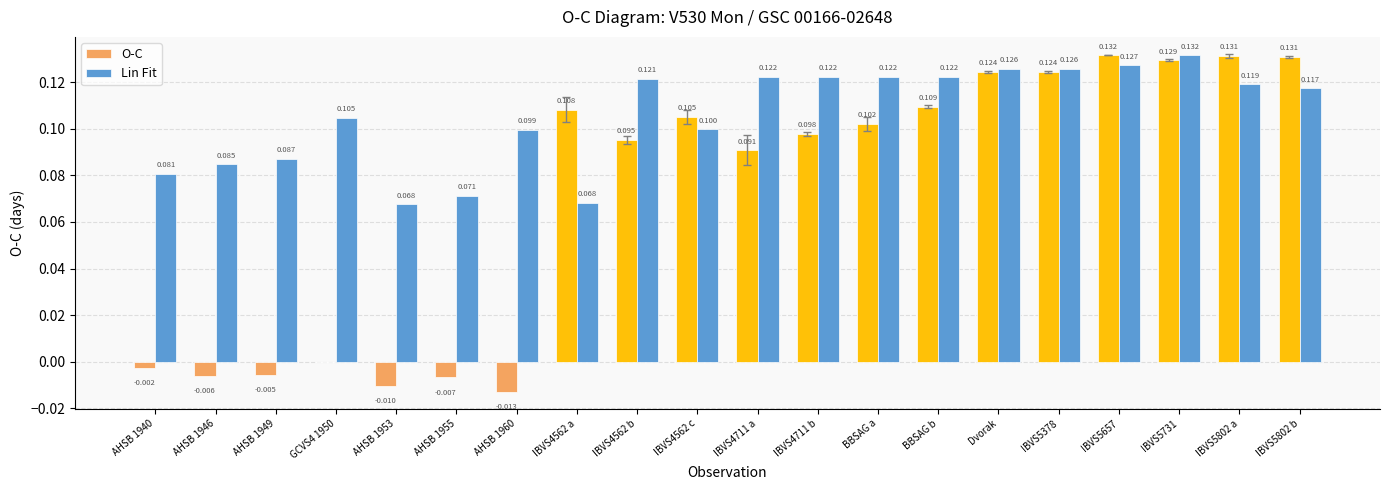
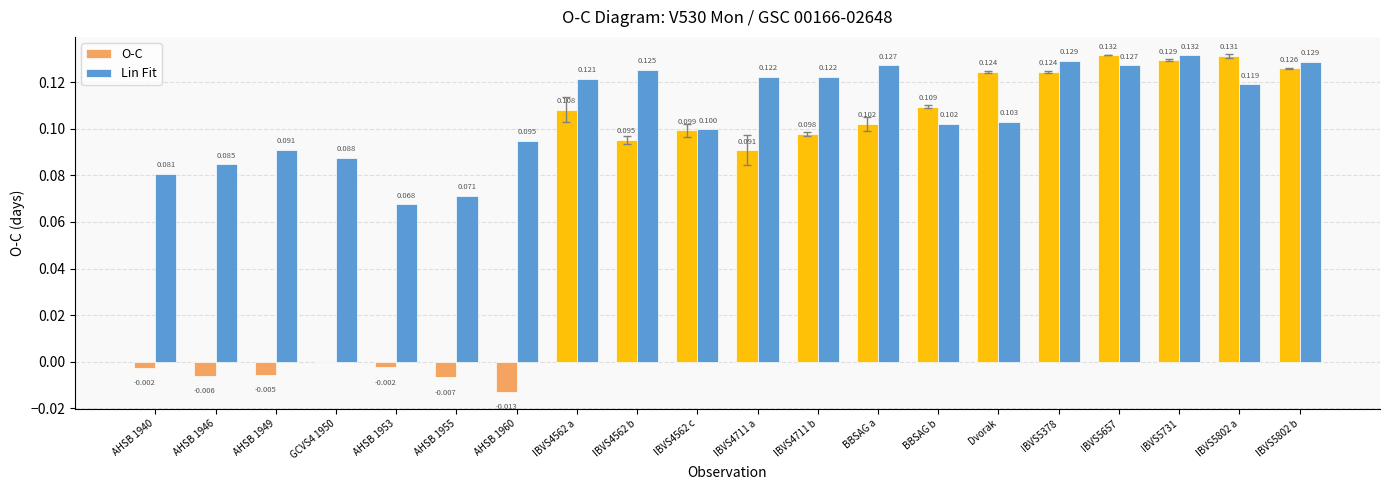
  {
    "O-C": {
      "AHSB 1940": -0.002,
      "AHSB 1946": -0.006,
      "AHSB 1949": -0.005,
-     "AHSB 1953": -0.010,
+     "AHSB 1953": -0.002,
      "AHSB 1955": -0.007,
      "AHSB 1960": -0.013,
-     "IBVS4562 c": 0.105,
+     "IBVS4562 c": 0.099,
      "IBVS4711 a": 0.091,
      "BBSAG b": 0.109,
      "Dvorak": 0.124,
      "IBVS5378": 0.124,
      "IBVS5657": 0.132,
      "IBVS5731": 0.129,
      "IBVS5802 a": 0.131,
-     "IBVS5802 b": 0.131
+     "IBVS5802 b": 0.126
    },
    "Lin Fit": {
      "AHSB 1940": 0.081,
      "AHSB 1946": 0.085,
-     "AHSB 1949": 0.087,
-     "GCVS4 1950": 0.105,
+     "AHSB 1949": 0.091,
+     "GCVS4 1950": 0.088,
      "AHSB 1953": 0.068,
      "AHSB 1955": 0.071,
-     "AHSB 1960": 0.099,
-     "IBVS4562 a": 0.068,
-     "IBVS4562 b": 0.121,
+     "AHSB 1960": 0.095,
+     "IBVS4562 a": 0.121,
+     "IBVS4562 b": 0.125,
      "IBVS4562 c": 0.100,
      "IBVS4711 a": 0.122,
      "IBVS4711 b": 0.122,
-     "BBSAG a": 0.122,
-     "BBSAG b": 0.122,
-     "Dvorak": 0.126,
-     "IBVS5378": 0.126,
+     "BBSAG a": 0.127,
+     "BBSAG b": 0.102,
+     "Dvorak": 0.103,
+     "IBVS5378": 0.129,
      "IBVS5657": 0.127,
      "IBVS5731": 0.132,
      "IBVS5802 a": 0.119,
-     "IBVS5802 b": 0.117
+     "IBVS5802 b": 0.129
    }
  }
